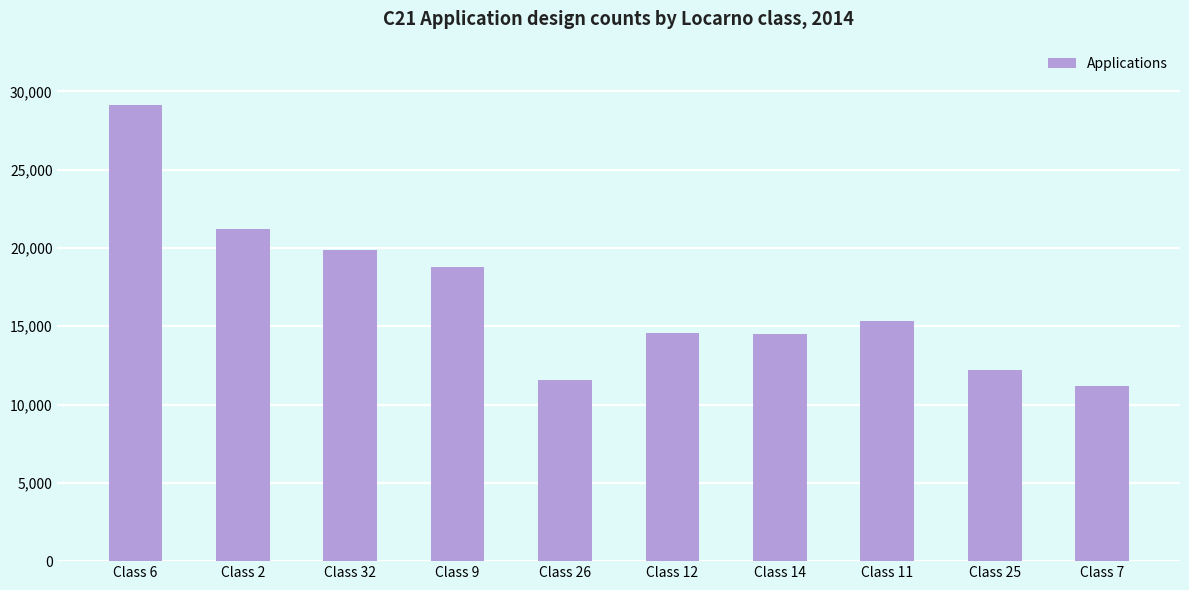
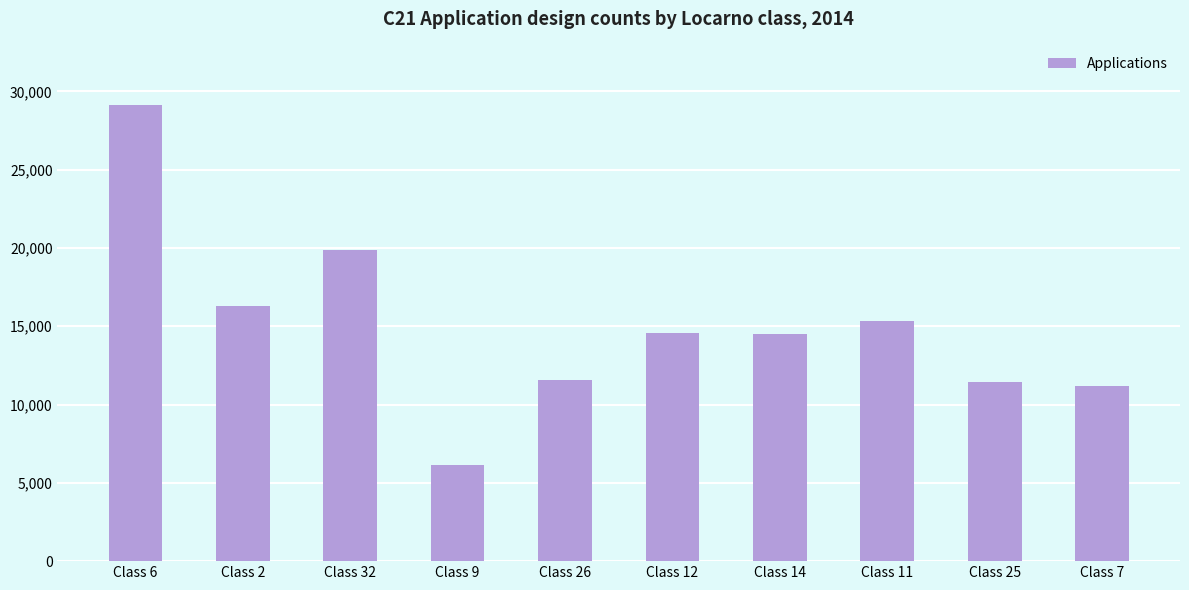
  {
    "Class 6": "29,200",
-   "Class 2": "21,200",
+   "Class 2": "16,300",
    "Class 32": "19,900",
-   "Class 9": "18,800",
+   "Class 9": "6,200",
    "Class 26": "11,600",
    "Class 12": "14,600",
    "Class 14": "14,500",
    "Class 11": "15,300",
-   "Class 25": "12,200",
+   "Class 25": "11,400",
    "Class 7": "11,200"
  }
